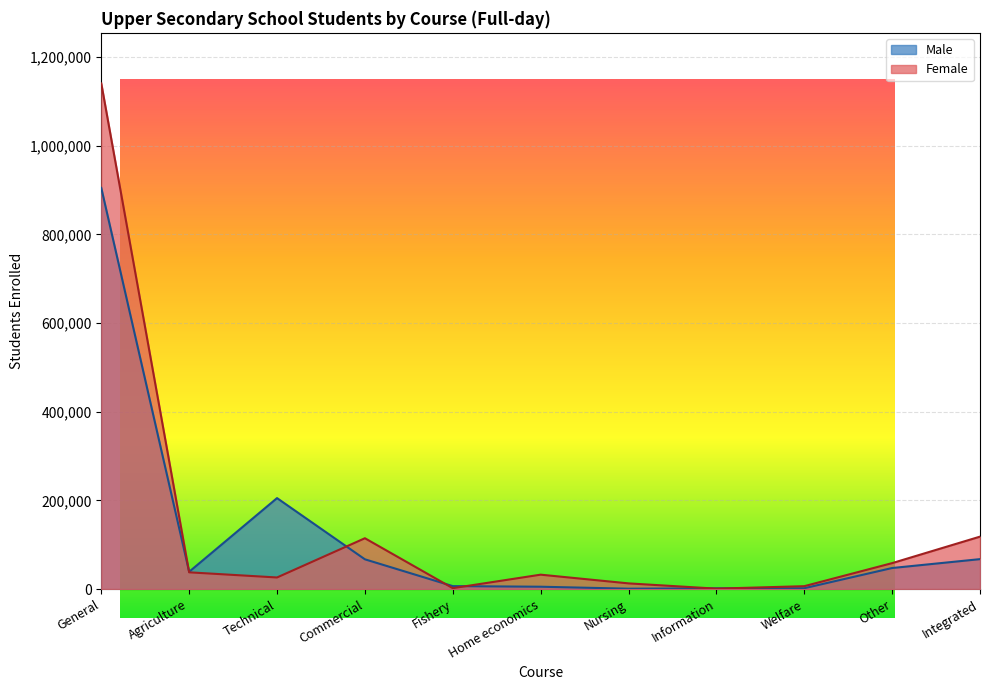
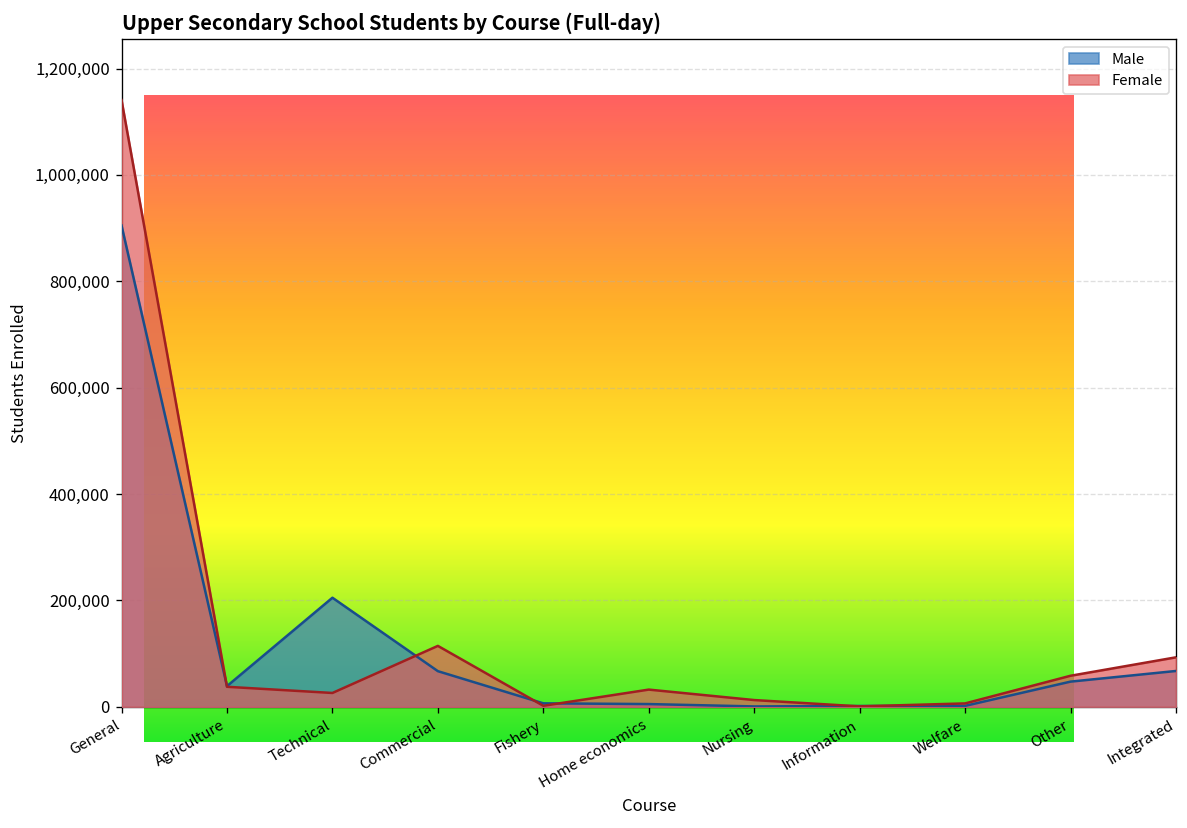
  {
    "Upper Secondary School Students by Course (Full-day)": {
      "Male": {
        "General": "900,000",
        "Integrated": "70,000"
      },
      "Female": {
        "General": "1,140,000",
-       "Integrated": "120,000"
+       "Integrated": "90,000"
      }
    }
  }
